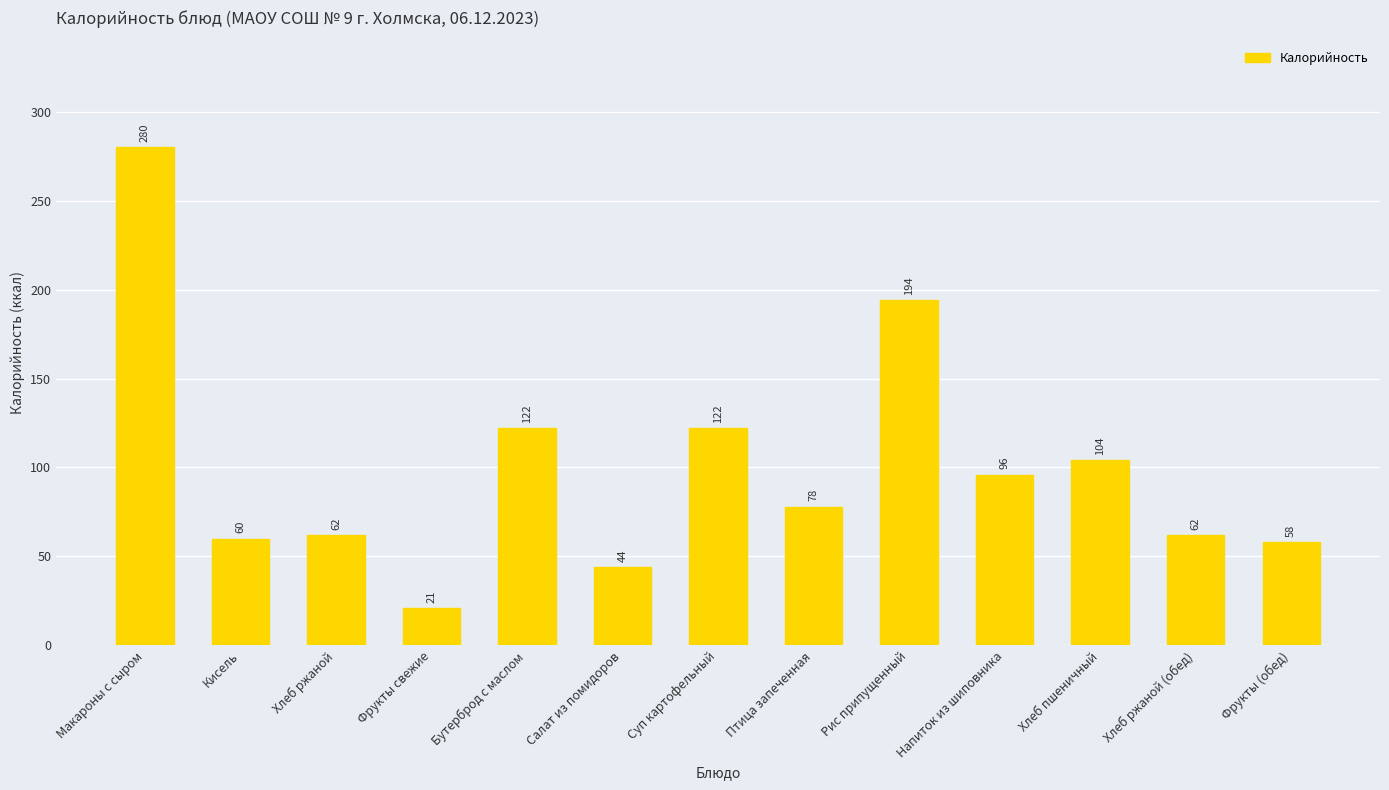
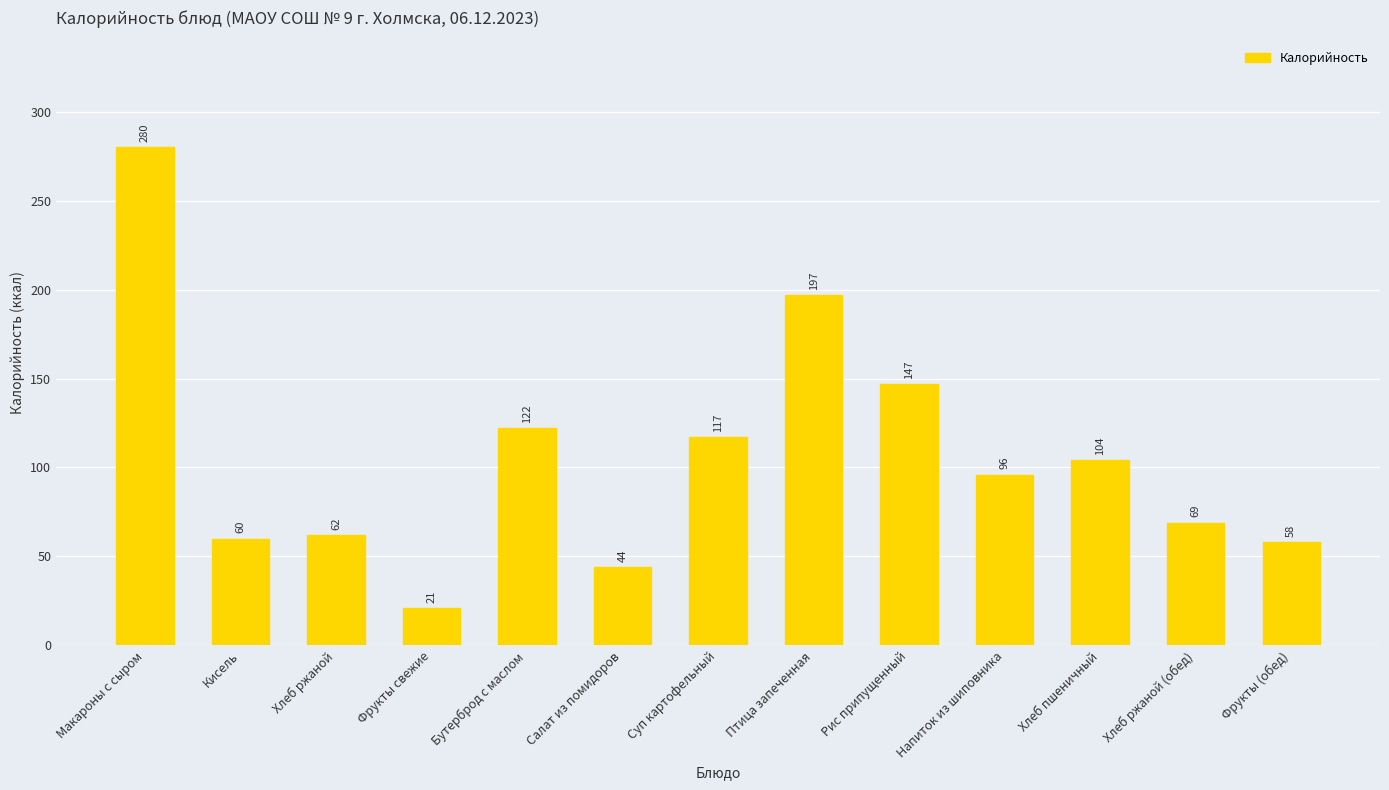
  {
    "Макароны с сыром": 280,
    "Кисель": 60,
    "Хлеб ржаной": 62,
    "Фрукты свежие": 21,
    "Бутерброд с маслом": 122,
    "Салат из помидоров": 44,
-   "Суп картофельный": 122,
-   "Птица запеченная": 78,
-   "Рис припущенный": 194,
+   "Суп картофельный": 117,
+   "Птица запеченная": 197,
+   "Рис припущенный": 147,
    "Напиток из шиповника": 96,
    "Хлеб пшеничный": 104,
-   "Хлеб ржаной (обед)": 62,
+   "Хлеб ржаной (обед)": 69,
    "Фрукты (обед)": 58
  }
